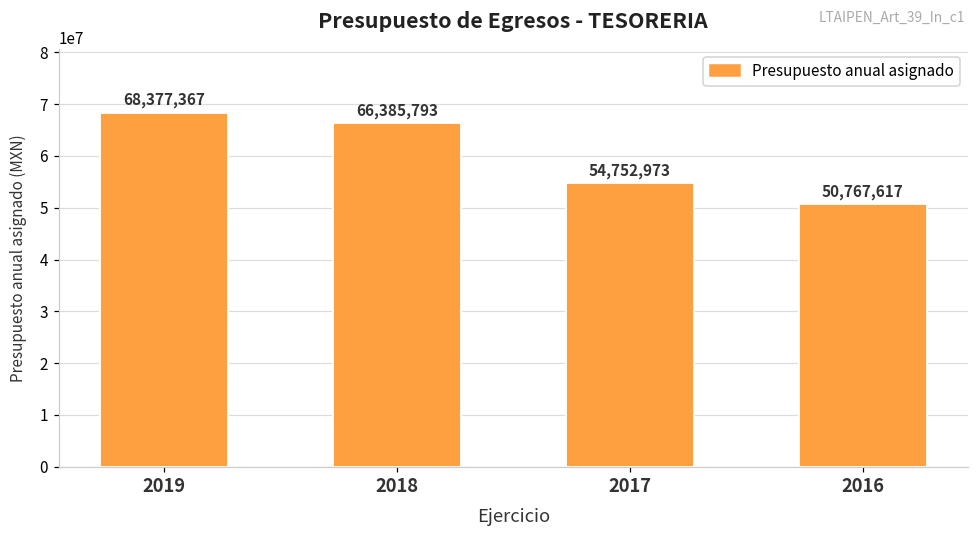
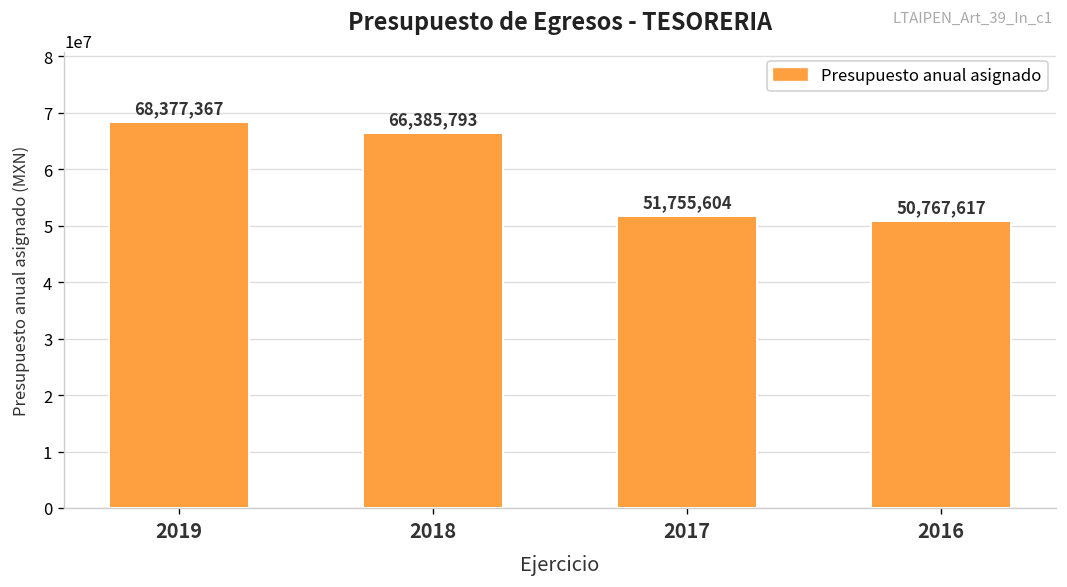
  {
    "2019": "68,377,367",
    "2018": "66,385,793",
-   "2017": "54,752,973",
+   "2017": "51,755,604",
    "2016": "50,767,617"
  }
